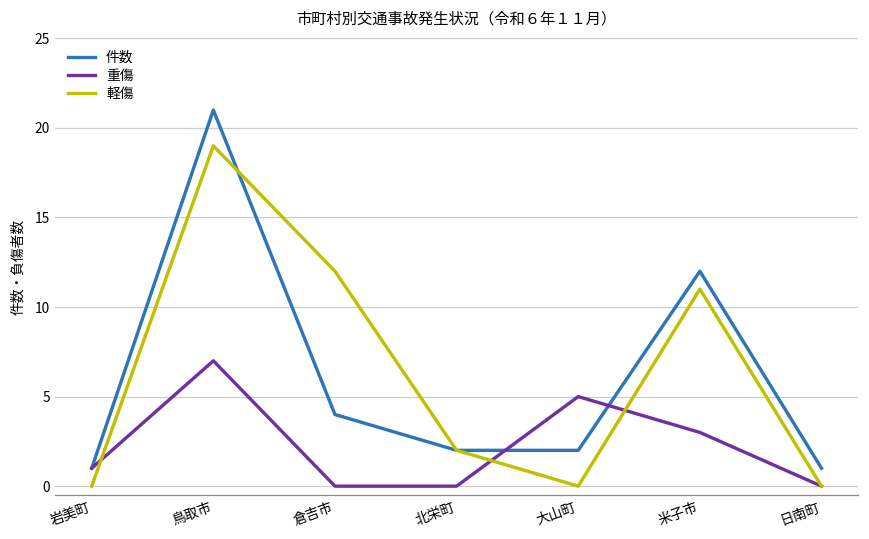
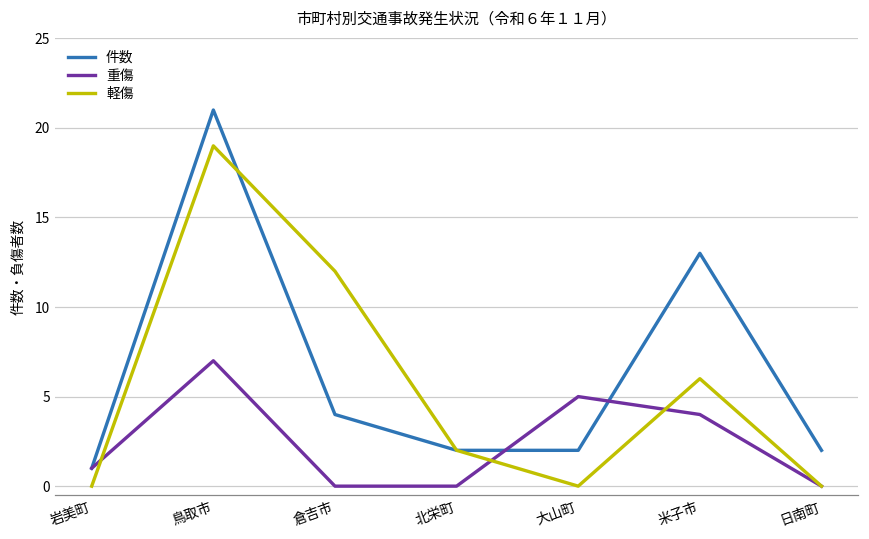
  {
    "件数": {
      "鳥取市": 21,
      "倉吉市": 4,
      "大山町": 2,
-     "米子市": 12,
-     "日南町": 1
+     "米子市": 13,
+     "日南町": 2
    },
    "重傷": {
      "鳥取市": 7,
      "倉吉市": 0,
      "北栄町": 0,
      "大山町": 5,
-     "米子市": 3
+     "米子市": 4
    },
    "軽傷": {
      "岩美町": 0,
      "鳥取市": 19,
      "倉吉市": 12,
      "大山町": 0,
-     "米子市": 11
+     "米子市": 6
    }
  }
